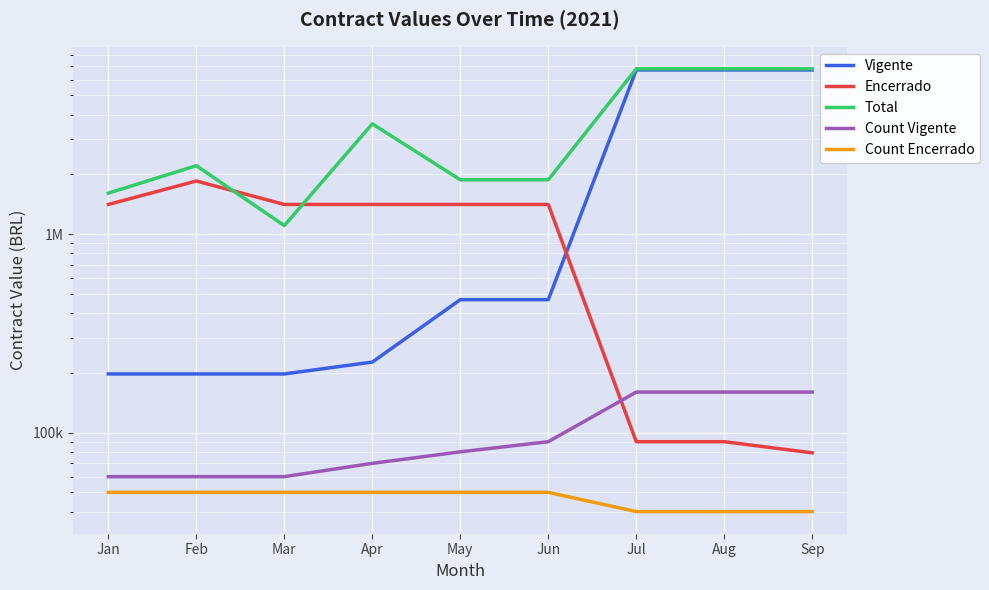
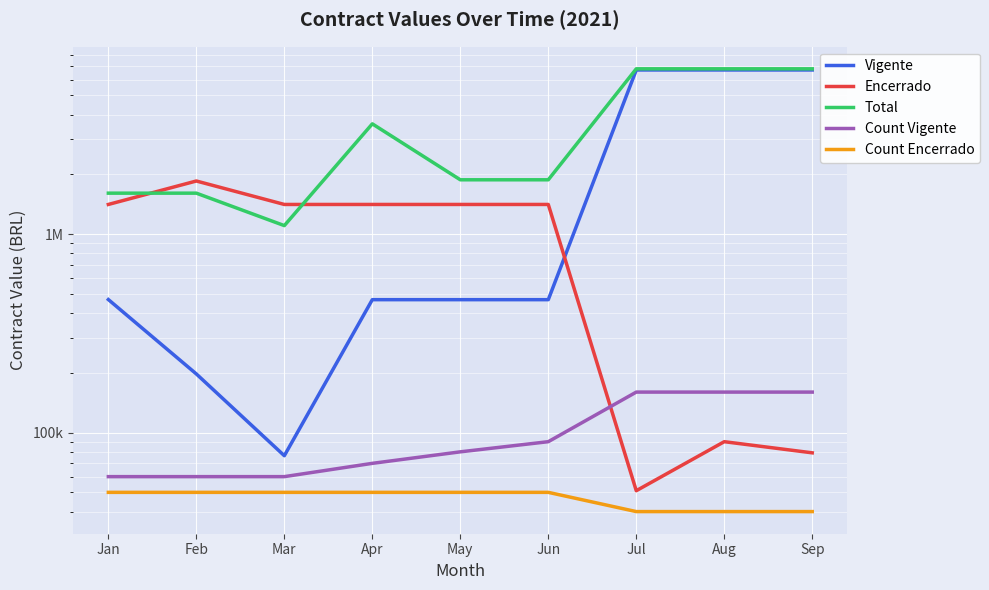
  {
    "Vigente": {
-     "Jan": 200000,
+     "Jan": 470000,
      "Feb": 200000,
-     "Mar": 200000,
-     "Apr": 230000,
+     "Mar": 76000,
+     "Apr": 470000,
      "May": 470000,
      "Jun": 470000
    },
    "Encerrado": {
      "Jan": 1400000,
      "Feb": 1900000,
      "Mar": 1400000,
      "Apr": 1400000,
      "May": 1400000,
      "Jun": 1400000,
-     "Jul": 90000,
+     "Jul": 51000,
      "Aug": 90000,
      "Sep": 79000
    },
    "Total": {
      "Jan": 1600000,
-     "Feb": 2200000,
+     "Feb": 1600000,
      "Mar": 1100000,
      "Apr": 3600000,
      "May": 1900000,
      "Jun": 1900000
    },
    "Count Vigente": {
      "Jan": 60000,
      "Feb": 60000,
      "Mar": 60000,
      "Apr": 70000,
      "May": 80000,
      "Jun": 90000,
      "Jul": 160000,
      "Aug": 160000,
      "Sep": 160000
    },
    "Count Encerrado": {
      "Jan": 50000,
      "Feb": 50000,
      "Mar": 50000,
      "Apr": 50000,
      "May": 50000,
      "Jun": 50000,
      "Jul": 40000,
      "Aug": 40000,
      "Sep": 40000
    }
  }
